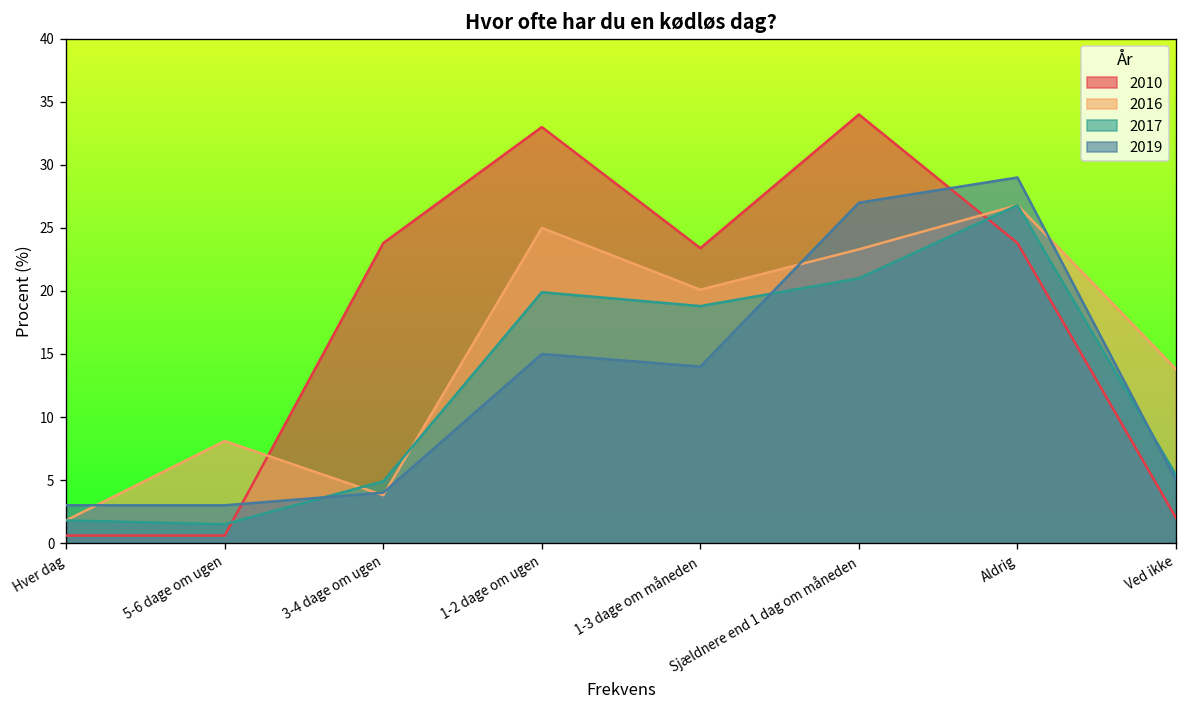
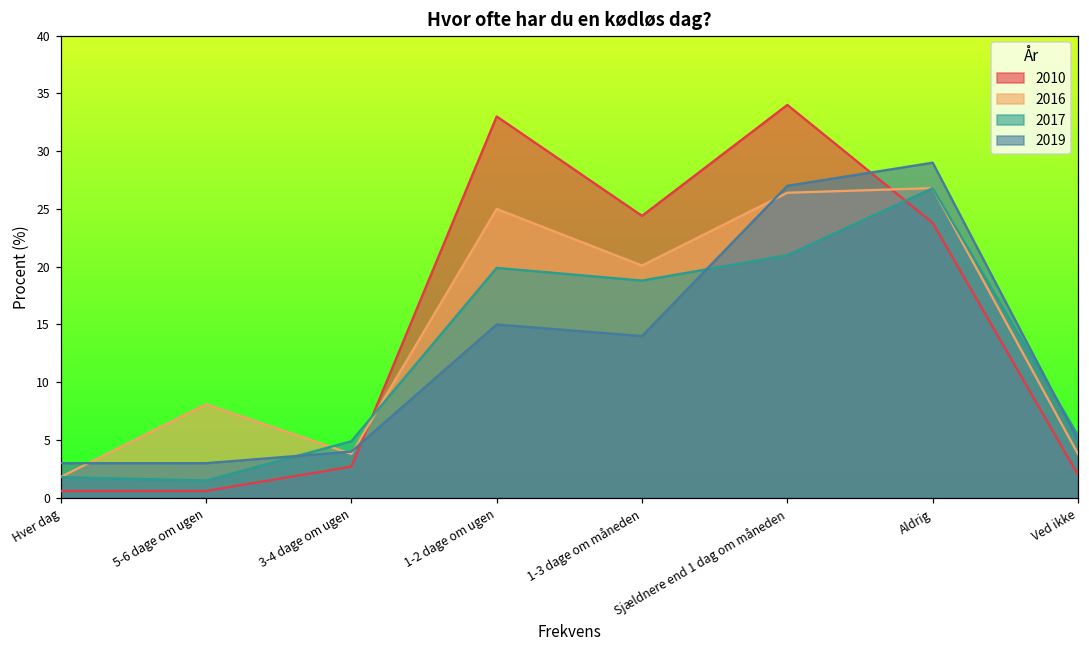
  {
    "2010": {
      "Hver dag": 0.6,
      "5-6 dage om ugen": 0.6,
-     "3-4 dage om ugen": 23.8,
+     "3-4 dage om ugen": 2.7,
      "1-2 dage om ugen": 33.0,
-     "1-3 dage om måneden": 23.4,
+     "1-3 dage om måneden": 24.4,
      "Sjældnere end 1 dag om måneden": 34.0,
      "Aldrig": 23.8,
      "Ved ikke": 2.0
    },
    "2016": {
      "5-6 dage om ugen": 8.1,
      "1-2 dage om ugen": 25.0,
      "1-3 dage om måneden": 20.1,
-     "Sjældnere end 1 dag om måneden": 23.3,
-     "Ved ikke": 13.8
+     "Sjældnere end 1 dag om måneden": 26.4,
+     "Ved ikke": 3.8
    }
  }
